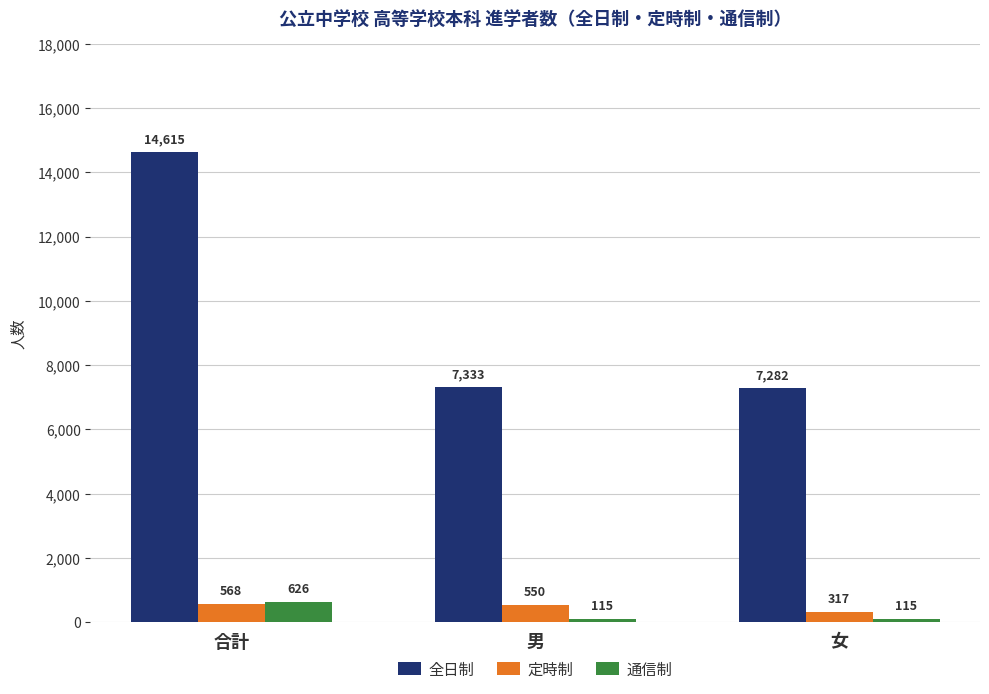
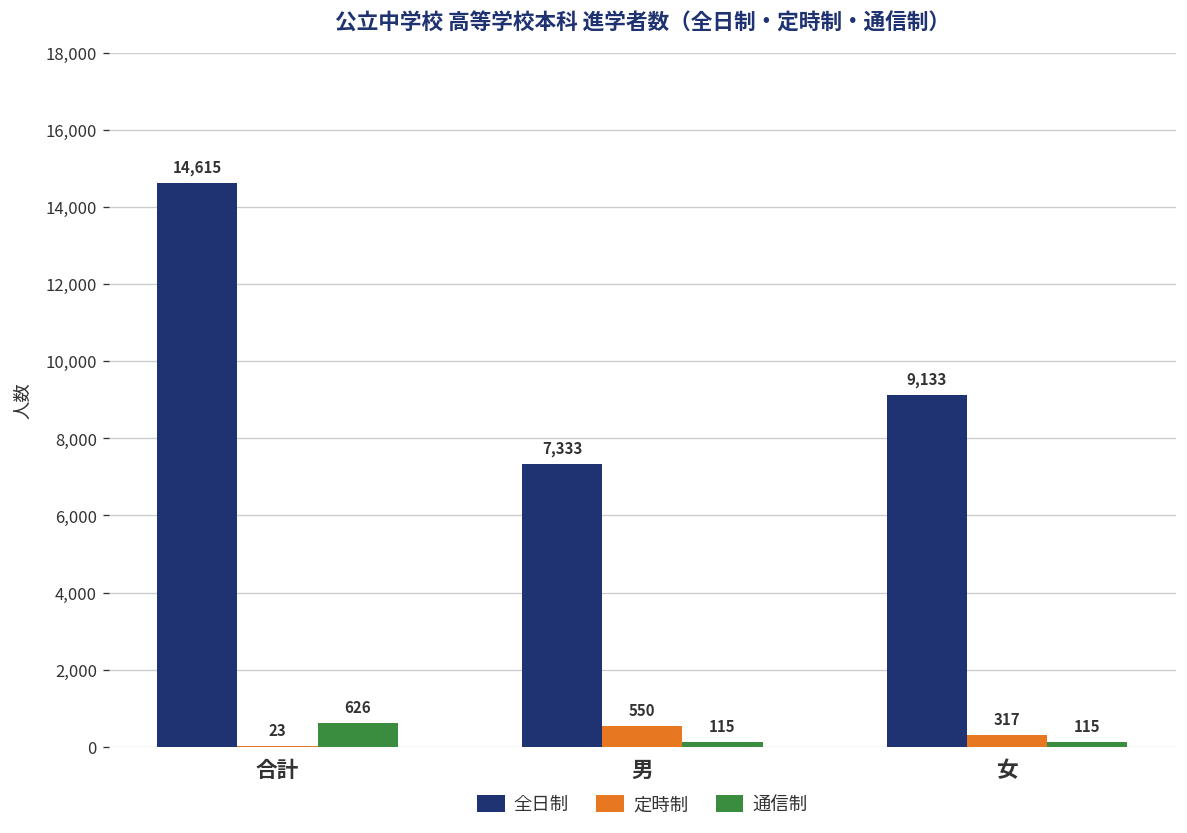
  {
    "全日制": {
      "合計": "14,615",
      "男": "7,333",
-     "女": "7,282"
+     "女": "9,133"
    },
    "定時制": {
-     "合計": "568",
+     "合計": "23",
      "男": "550",
      "女": "317"
    },
    "通信制": {
      "合計": "626",
      "男": "115",
      "女": "115"
    }
  }
